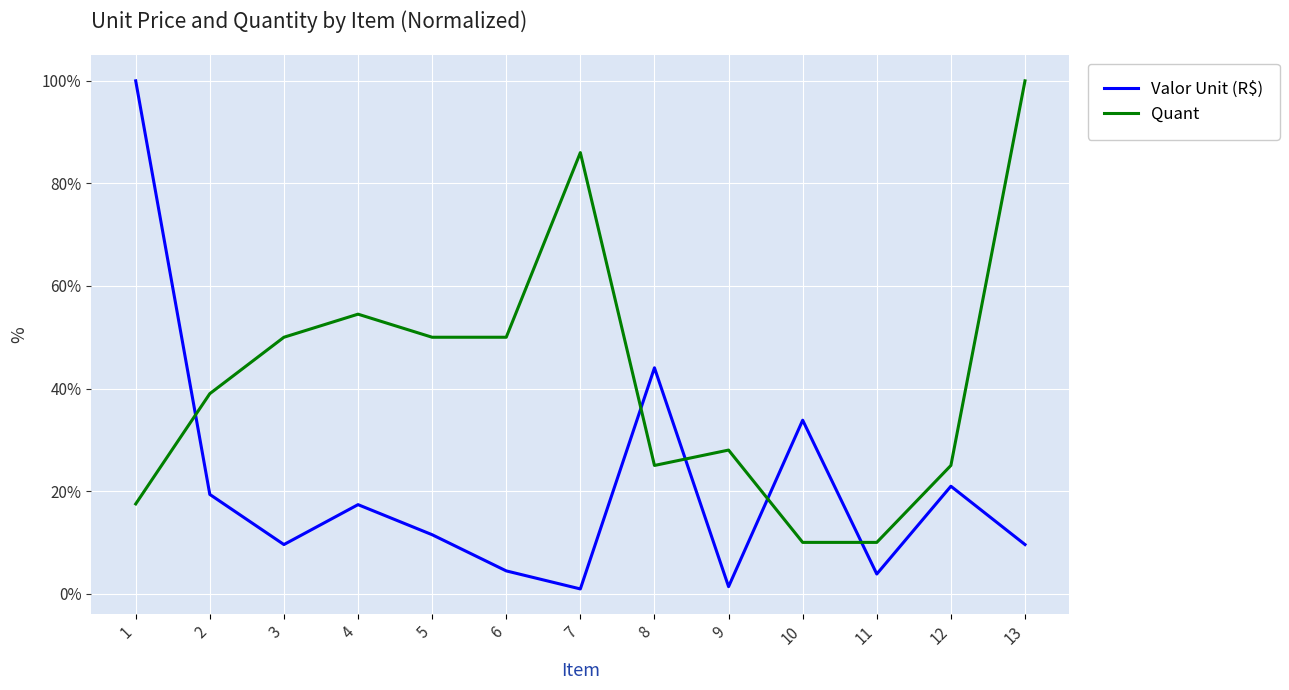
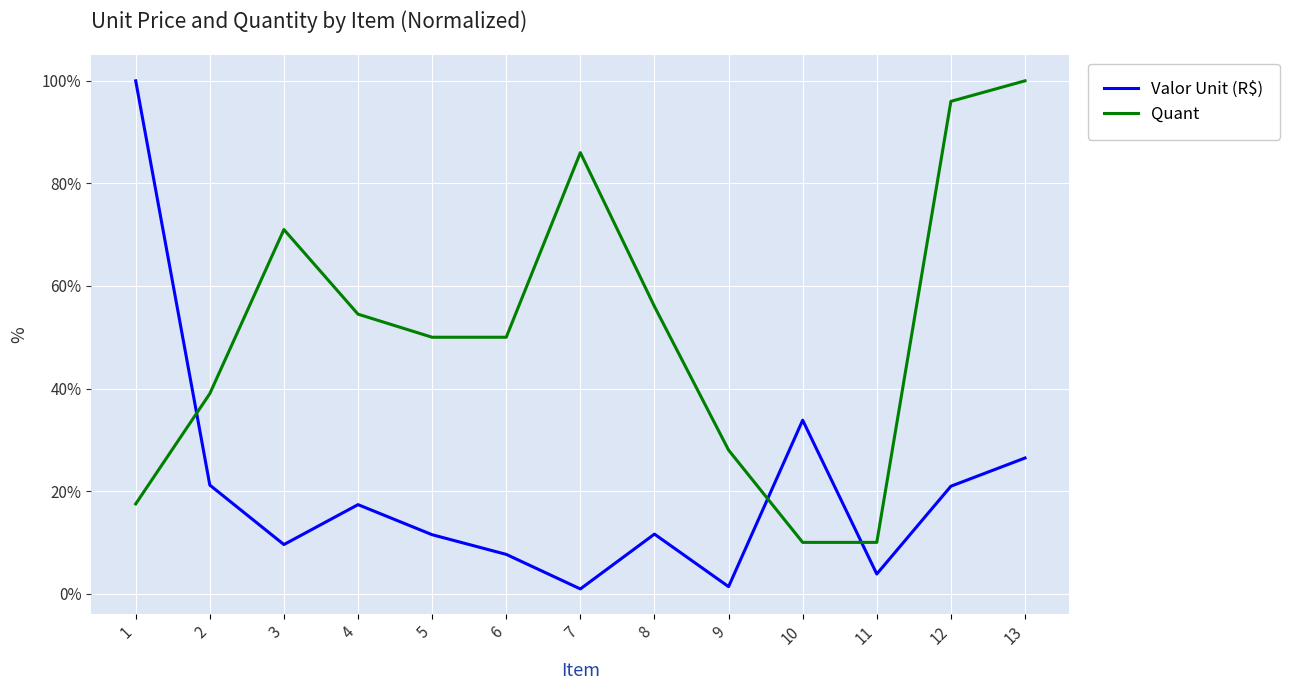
  {
    "Valor Unit (R$)": {
      "1": "100%",
-     "2": "19%",
+     "2": "21%",
      "3": "10%",
      "4": "17%",
      "5": "11%",
-     "6": "4%",
+     "6": "8%",
      "7": "1%",
-     "8": "44%",
+     "8": "12%",
      "9": "1%",
      "10": "34%",
      "11": "4%",
      "12": "21%",
-     "13": "10%"
+     "13": "26%"
    },
    "Quant": {
      "1": "18%",
      "2": "39%",
-     "3": "50%",
+     "3": "71%",
      "4": "55%",
      "5": "50%",
      "6": "50%",
      "7": "86%",
-     "8": "25%",
+     "8": "56%",
      "9": "28%",
      "10": "10%",
      "11": "10%",
-     "12": "25%",
+     "12": "96%",
      "13": "100%"
    }
  }
